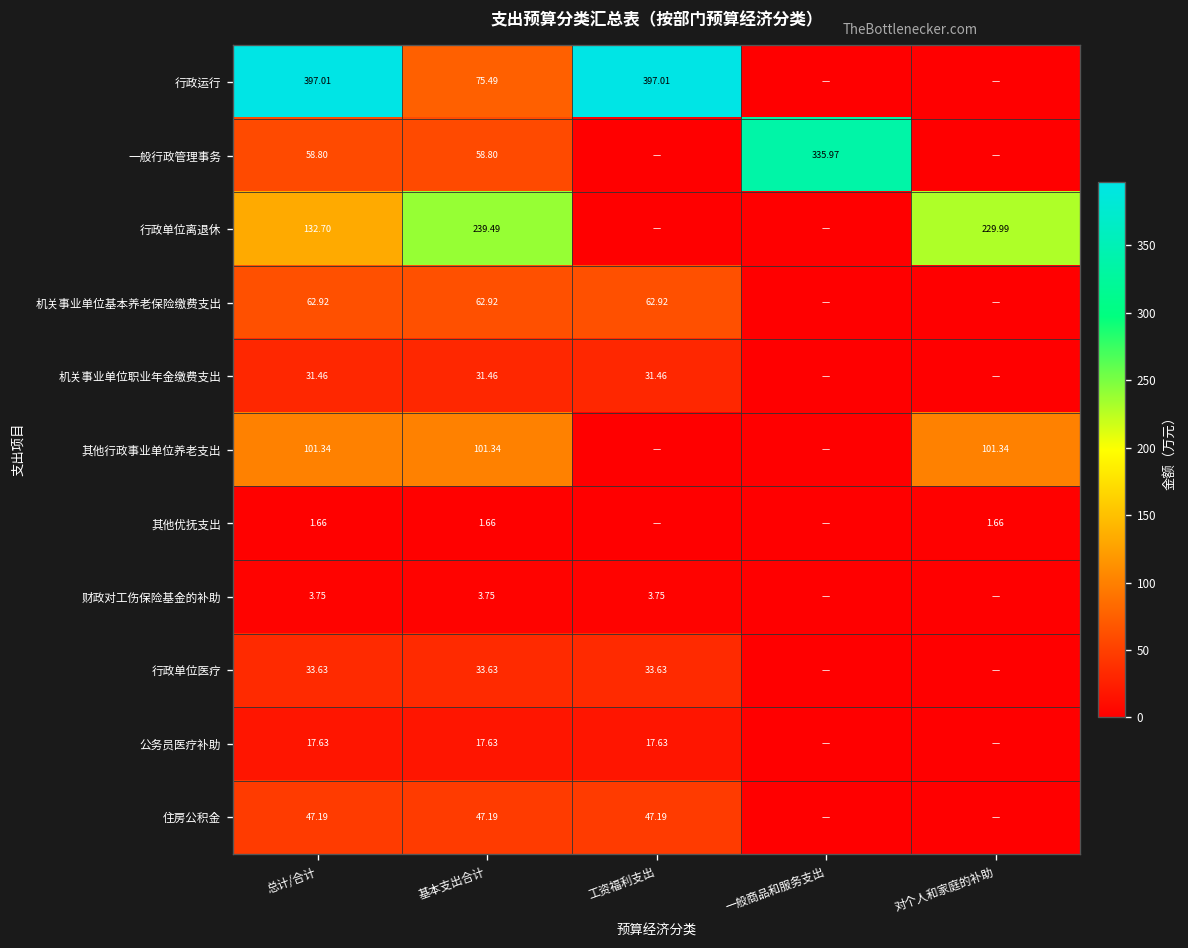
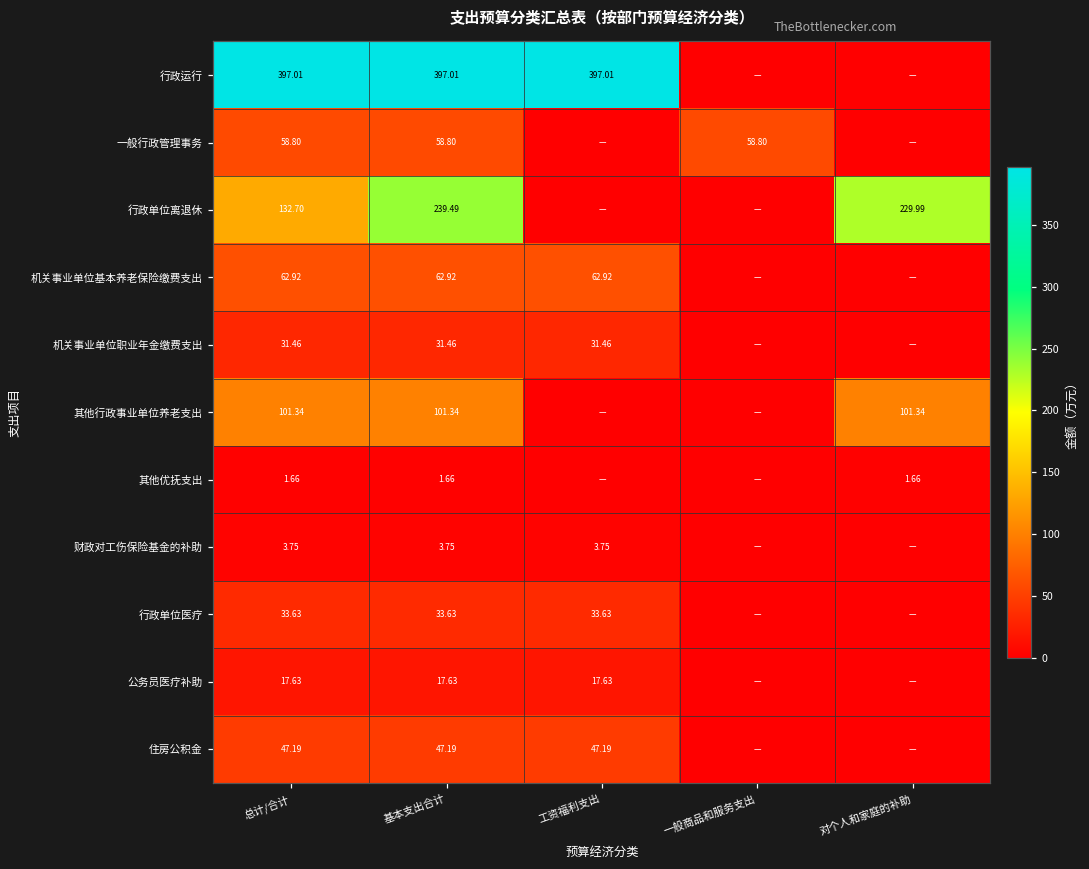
  {
    "行政运行": {
      "总计/合计": 397.01,
-     "基本支出合计": 75.49,
+     "基本支出合计": 397.01,
      "工资福利支出": 397.01
    },
    "一般行政管理事务": {
      "总计/合计": 58.80,
      "基本支出合计": 58.80,
-     "一般商品和服务支出": 335.97
+     "一般商品和服务支出": 58.80
    },
    "行政单位离退休": {
      "总计/合计": 132.70,
      "基本支出合计": 239.49,
      "对个人和家庭的补助": 229.99
    },
    "机关事业单位基本养老保险缴费支出": {
      "总计/合计": 62.92,
      "基本支出合计": 62.92,
      "工资福利支出": 62.92
    },
    "机关事业单位职业年金缴费支出": {
      "总计/合计": 31.46,
      "基本支出合计": 31.46,
      "工资福利支出": 31.46
    },
    "其他行政事业单位养老支出": {
      "总计/合计": 101.34,
      "基本支出合计": 101.34,
      "对个人和家庭的补助": 101.34
    },
    "其他优抚支出": {
      "总计/合计": 1.66,
      "基本支出合计": 1.66,
      "对个人和家庭的补助": 1.66
    },
    "财政对工伤保险基金的补助": {
      "总计/合计": 3.75,
      "基本支出合计": 3.75,
      "工资福利支出": 3.75
    },
    "行政单位医疗": {
      "总计/合计": 33.63,
      "基本支出合计": 33.63,
      "工资福利支出": 33.63
    },
    "公务员医疗补助": {
      "总计/合计": 17.63,
      "基本支出合计": 17.63,
      "工资福利支出": 17.63
    },
    "住房公积金": {
      "总计/合计": 47.19,
      "基本支出合计": 47.19,
      "工资福利支出": 47.19
    }
  }
